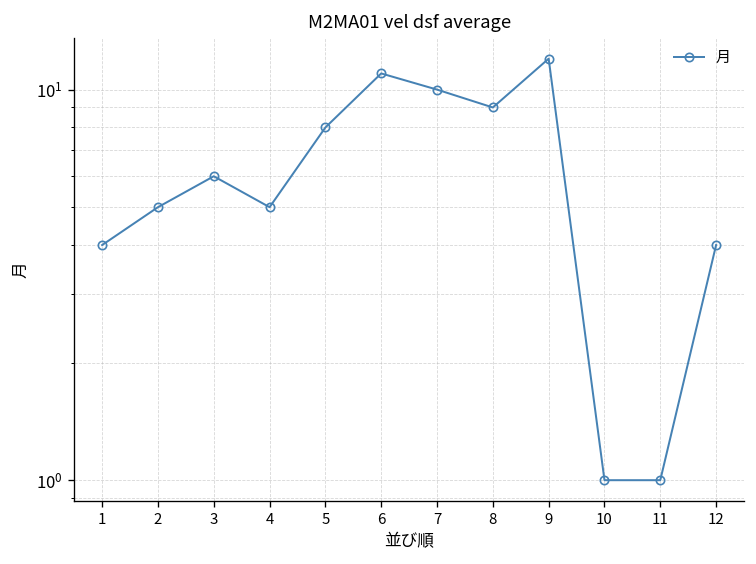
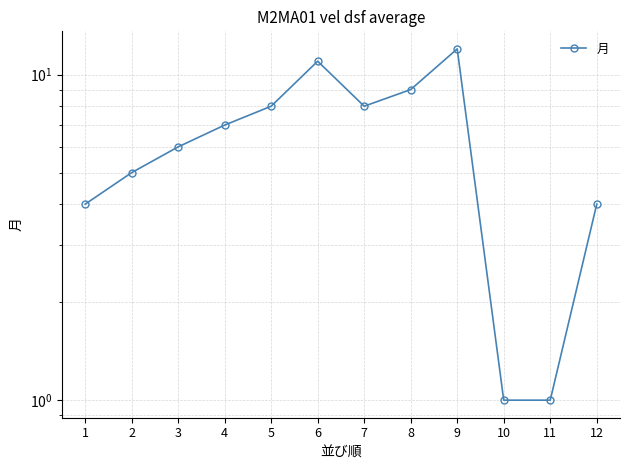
  {
    "1": 4,
    "2": 5,
    "3": 6,
-   "4": 5,
+   "4": 7,
    "5": 8,
    "6": 11,
-   "7": 10,
+   "7": 8,
    "8": 9,
    "9": 12,
    "10": 1,
    "11": 1,
    "12": 4
  }
